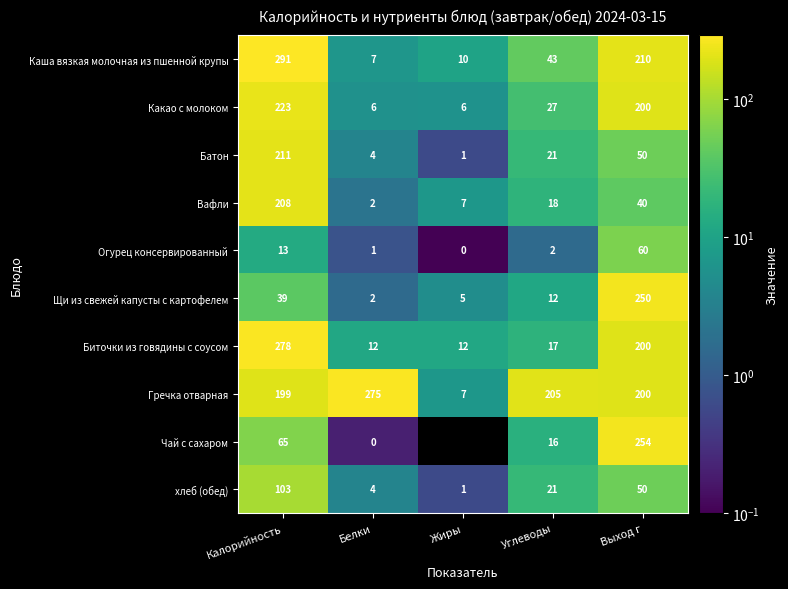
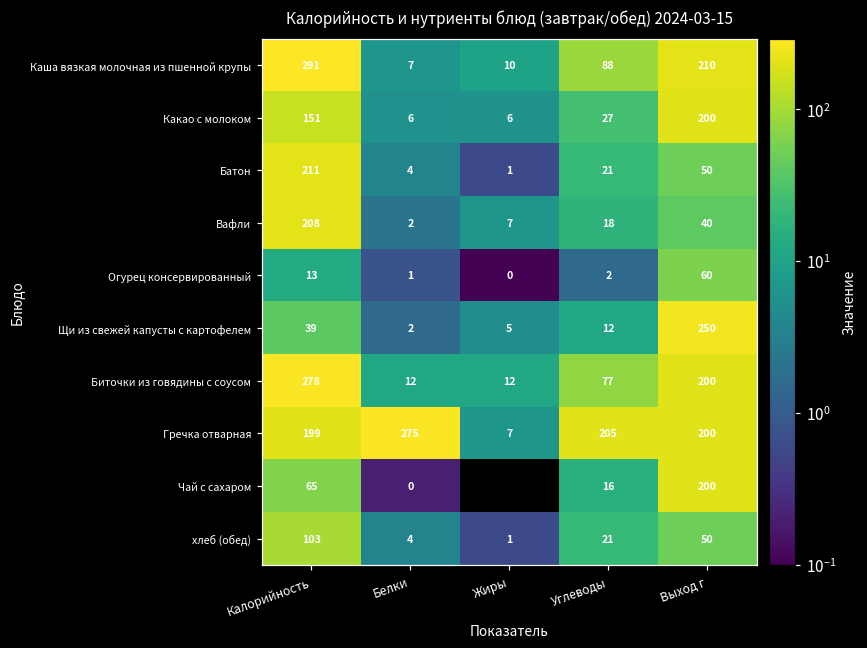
  {
    "Каша вязкая молочная из пшенной крупы": {
      "Калорийность": 291,
      "Белки": 7,
      "Жиры": 10,
-     "Углеводы": 43,
+     "Углеводы": 88,
      "Выход г": 210
    },
    "Какао с молоком": {
-     "Калорийность": 223,
+     "Калорийность": 151,
      "Белки": 6,
      "Жиры": 6,
      "Углеводы": 27,
      "Выход г": 200
    },
    "Батон": {
      "Калорийность": 211,
      "Белки": 4,
      "Жиры": 1,
      "Углеводы": 21,
      "Выход г": 50
    },
    "Вафли": {
      "Калорийность": 208,
      "Белки": 2,
      "Жиры": 7,
      "Углеводы": 18,
      "Выход г": 40
    },
    "Огурец консервированный": {
      "Калорийность": 13,
      "Белки": 1,
      "Жиры": 0,
      "Углеводы": 2,
      "Выход г": 60
    },
    "Щи из свежей капусты с картофелем": {
      "Калорийность": 39,
      "Белки": 2,
      "Жиры": 5,
      "Углеводы": 12,
      "Выход г": 250
    },
    "Биточки из говядины с соусом": {
      "Калорийность": 278,
      "Белки": 12,
      "Жиры": 12,
-     "Углеводы": 17,
+     "Углеводы": 77,
      "Выход г": 200
    },
    "Гречка отварная": {
      "Калорийность": 199,
      "Белки": 275,
      "Жиры": 7,
      "Углеводы": 205,
      "Выход г": 200
    },
    "Чай с сахаром": {
      "Калорийность": 65,
      "Белки": 0,
      "Углеводы": 16,
-     "Выход г": 254
+     "Выход г": 200
    },
    "хлеб (обед)": {
      "Калорийность": 103,
      "Белки": 4,
      "Жиры": 1,
      "Углеводы": 21,
      "Выход г": 50
    }
  }
